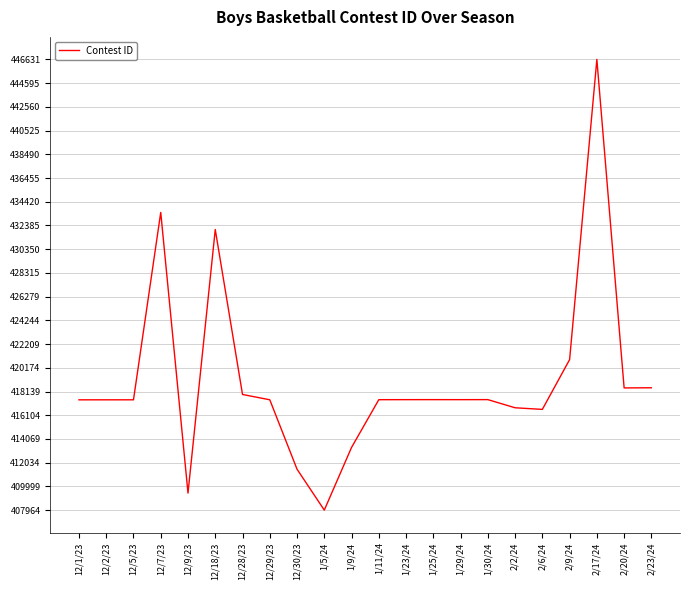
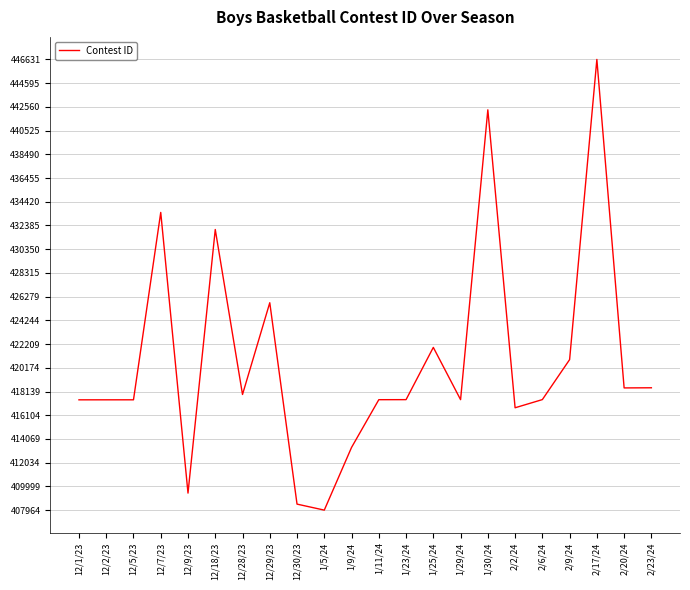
  {
    "12/1/23": 417400,
    "12/2/23": 417400,
    "12/5/23": 417400,
    "12/7/23": 433500,
    "12/9/23": 409400,
    "12/18/23": 432000,
    "12/28/23": 417900,
-   "12/29/23": 417400,
-   "12/30/23": 411500,
+   "12/29/23": 425800,
+   "12/30/23": 408500,
    "1/5/24": 408000,
    "1/9/24": 413300,
    "1/11/24": 417400,
    "1/23/24": 417400,
-   "1/25/24": 417400,
+   "1/25/24": 421900,
    "1/29/24": 417400,
-   "1/30/24": 417400,
+   "1/30/24": 442300,
    "2/2/24": 416700,
-   "2/6/24": 416600,
+   "2/6/24": 417400,
    "2/9/24": 420900,
    "2/17/24": 446600,
    "2/20/24": 418400,
    "2/23/24": 418500
  }
